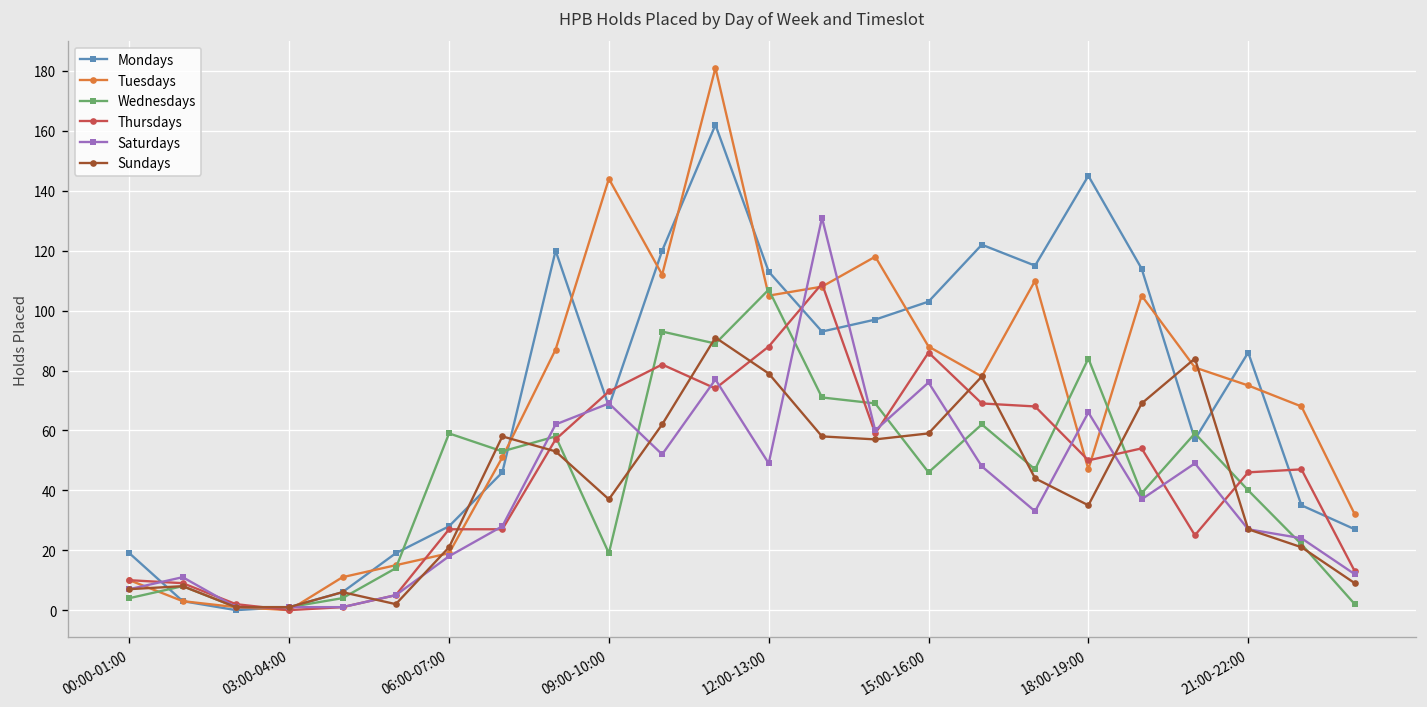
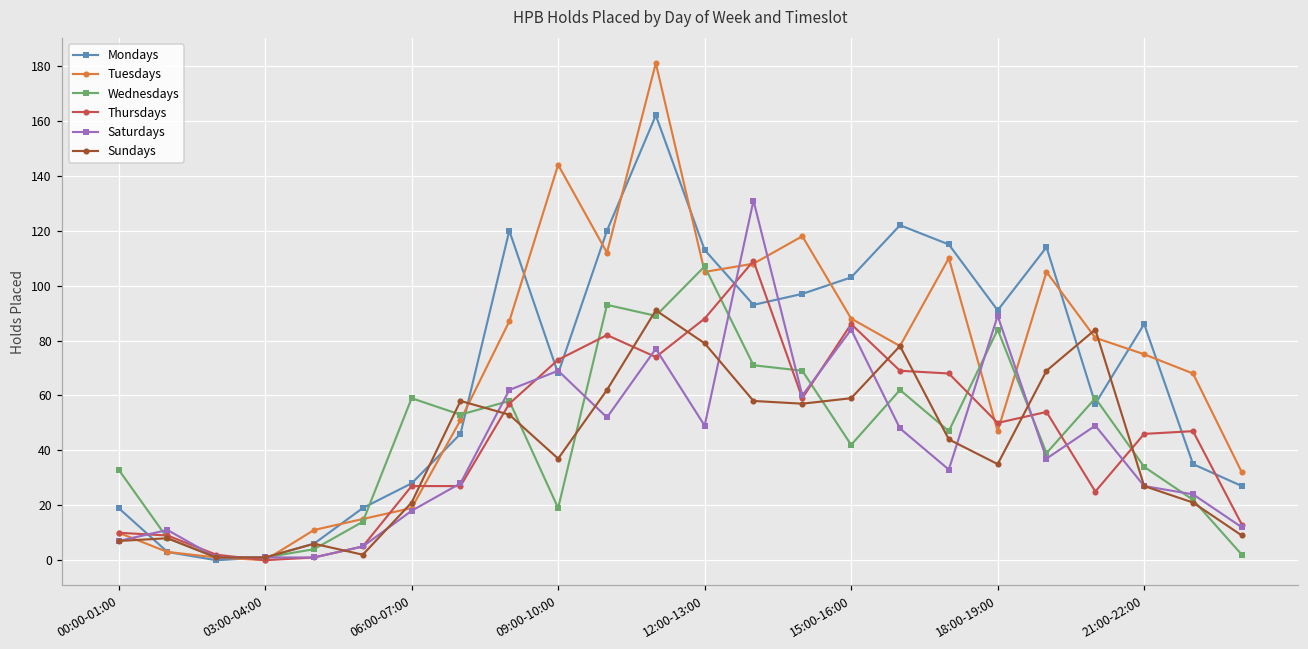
  {
    "Mondays": {
      "00:00-01:00": 19,
      "12:00-13:00": 113,
      "15:00-16:00": 103,
-     "18:00-19:00": 145,
+     "18:00-19:00": 91,
      "21:00-22:00": 86
    },
    "Wednesdays": {
-     "00:00-01:00": 4,
+     "00:00-01:00": 33,
      "06:00-07:00": 59,
      "09:00-10:00": 19,
      "12:00-13:00": 107,
-     "15:00-16:00": 46,
+     "15:00-16:00": 42,
      "18:00-19:00": 84,
-     "21:00-22:00": 40
+     "21:00-22:00": 34
    },
    "Saturdays": {
      "12:00-13:00": 49,
-     "15:00-16:00": 76,
-     "18:00-19:00": 66
+     "15:00-16:00": 84,
+     "18:00-19:00": 89
    }
  }
